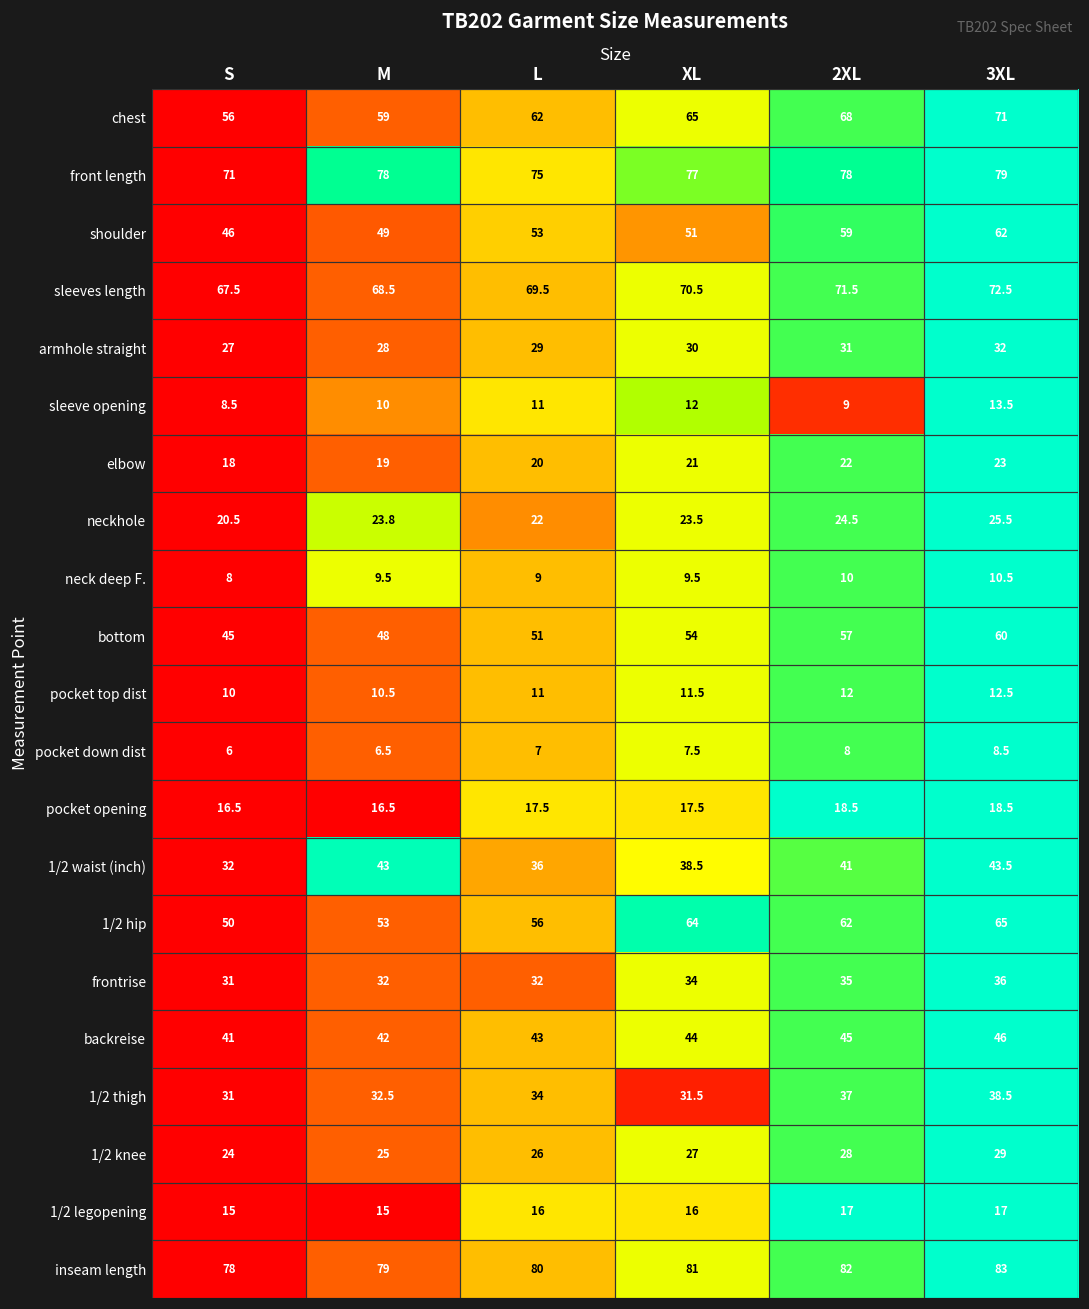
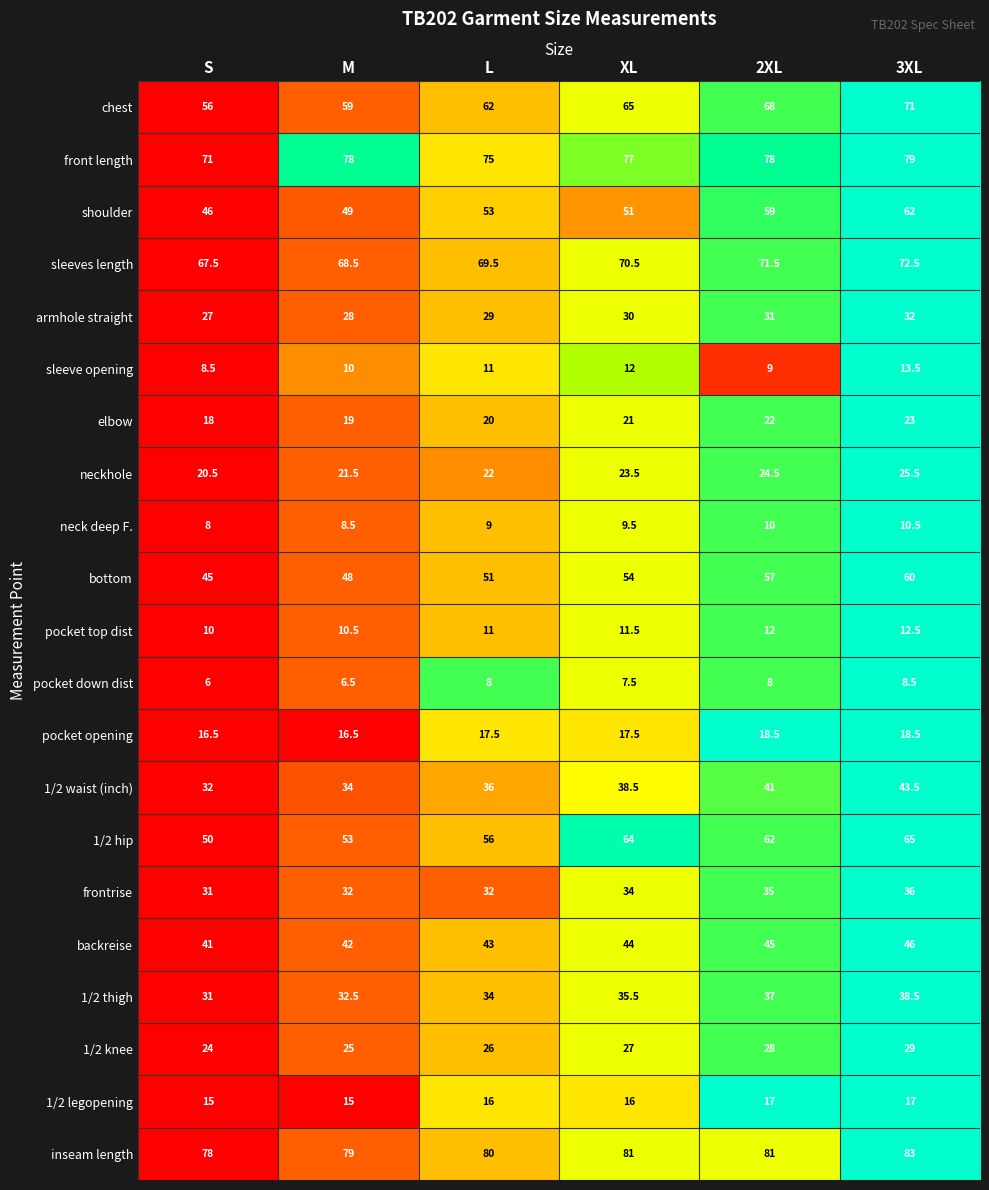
  {
    "chest": {
      "S": 56,
      "M": 59,
      "L": 62,
      "XL": 65,
      "2XL": 68,
      "3XL": 71
    },
    "front length": {
      "S": 71,
      "M": 78,
      "L": 75,
      "XL": 77,
      "2XL": 78,
      "3XL": 79
    },
    "shoulder": {
      "S": 46,
      "M": 49,
      "L": 53,
      "XL": 51,
      "2XL": 59,
      "3XL": 62
    },
    "sleeves length": {
      "S": 67.5,
      "M": 68.5,
      "L": 69.5,
      "XL": 70.5,
      "2XL": 71.5,
      "3XL": 72.5
    },
    "armhole straight": {
      "S": 27,
      "M": 28,
      "L": 29,
      "XL": 30,
      "2XL": 31,
      "3XL": 32
    },
    "sleeve opening": {
      "S": 8.5,
      "M": 10,
      "L": 11,
      "XL": 12,
      "2XL": 9,
      "3XL": 13.5
    },
    "elbow": {
      "S": 18,
      "M": 19,
      "L": 20,
      "XL": 21,
      "2XL": 22,
      "3XL": 23
    },
    "neckhole": {
      "S": 20.5,
-     "M": 23.8,
+     "M": 21.5,
      "L": 22,
      "XL": 23.5,
      "2XL": 24.5,
      "3XL": 25.5
    },
    "neck deep F.": {
      "S": 8,
-     "M": 9.5,
+     "M": 8.5,
      "L": 9,
      "XL": 9.5,
      "2XL": 10,
      "3XL": 10.5
    },
    "bottom": {
      "S": 45,
      "M": 48,
      "L": 51,
      "XL": 54,
      "2XL": 57,
      "3XL": 60
    },
    "pocket top dist": {
      "S": 10,
      "M": 10.5,
      "L": 11,
      "XL": 11.5,
      "2XL": 12,
      "3XL": 12.5
    },
    "pocket down dist": {
      "S": 6,
      "M": 6.5,
-     "L": 7,
+     "L": 8,
      "XL": 7.5,
      "2XL": 8,
      "3XL": 8.5
    },
    "pocket opening": {
      "S": 16.5,
      "M": 16.5,
      "L": 17.5,
      "XL": 17.5,
      "2XL": 18.5,
      "3XL": 18.5
    },
    "1/2 waist (inch)": {
      "S": 32,
-     "M": 43,
+     "M": 34,
      "L": 36,
      "XL": 38.5,
      "2XL": 41,
      "3XL": 43.5
    },
    "1/2 hip": {
      "S": 50,
      "M": 53,
      "L": 56,
      "XL": 64,
      "2XL": 62,
      "3XL": 65
    },
    "frontrise": {
      "S": 31,
      "M": 32,
      "L": 32,
      "XL": 34,
      "2XL": 35,
      "3XL": 36
    },
    "backreise": {
      "S": 41,
      "M": 42,
      "L": 43,
      "XL": 44,
      "2XL": 45,
      "3XL": 46
    },
    "1/2 thigh": {
      "S": 31,
      "M": 32.5,
      "L": 34,
-     "XL": 31.5,
+     "XL": 35.5,
      "2XL": 37,
      "3XL": 38.5
    },
    "1/2 knee": {
      "S": 24,
      "M": 25,
      "L": 26,
      "XL": 27,
      "2XL": 28,
      "3XL": 29
    },
    "1/2 legopening": {
      "S": 15,
      "M": 15,
      "L": 16,
      "XL": 16,
      "2XL": 17,
      "3XL": 17
    },
    "inseam length": {
      "S": 78,
      "M": 79,
      "L": 80,
      "XL": 81,
-     "2XL": 82,
+     "2XL": 81,
      "3XL": 83
    }
  }
